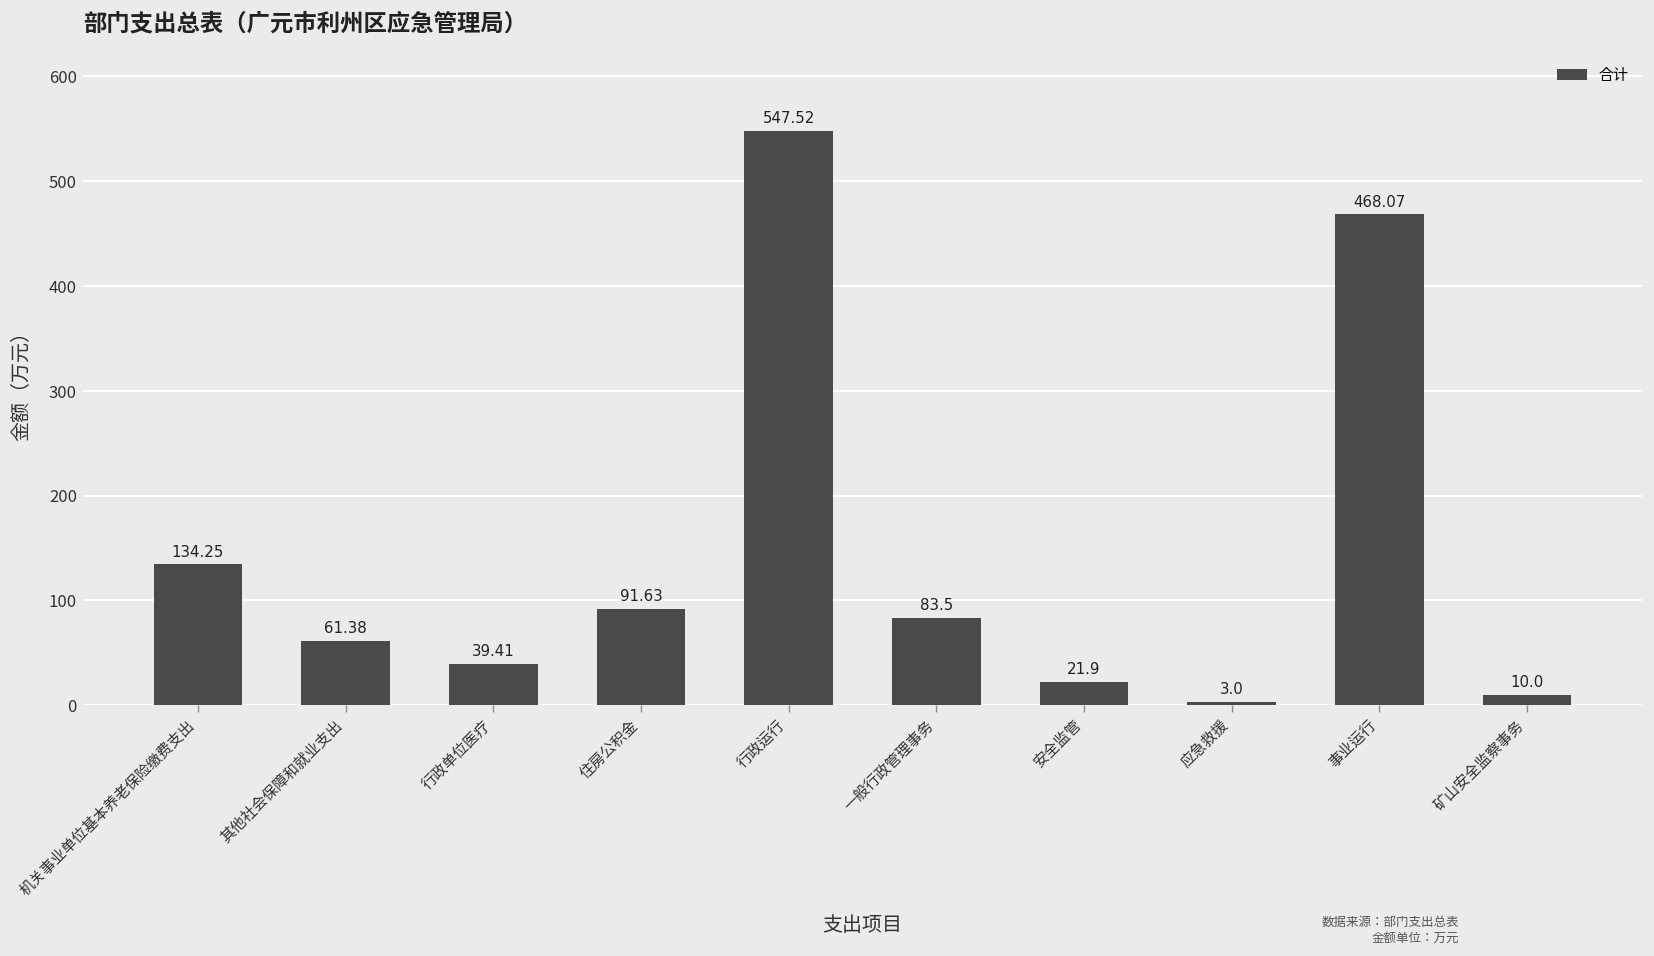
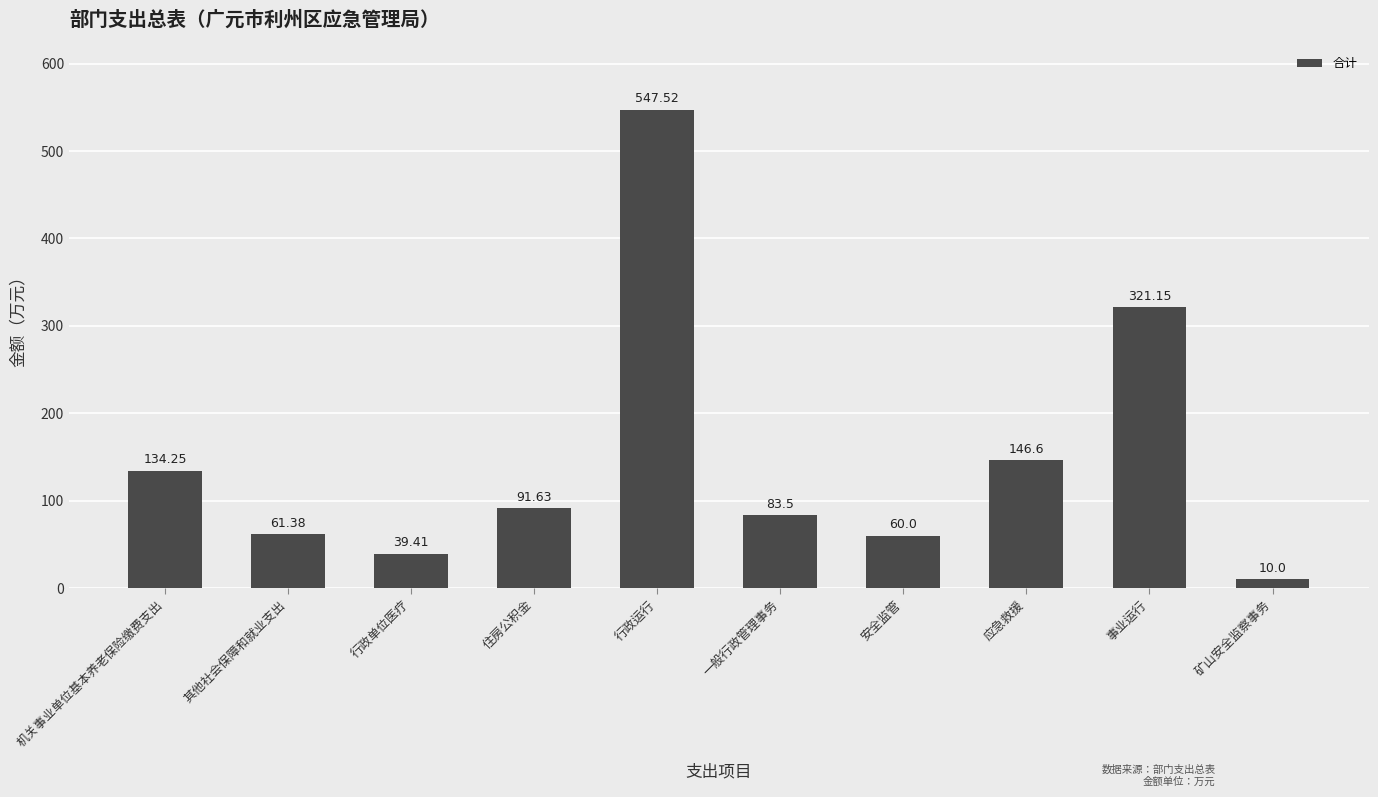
  {
    "机关事业单位基本养老保险缴费支出": 134.25,
    "其他社会保障和就业支出": 61.38,
    "行政单位医疗": 39.41,
    "住房公积金": 91.63,
    "行政运行": 547.52,
    "一般行政管理事务": 83.5,
-   "安全监管": 21.9,
-   "应急救援": 3.0,
-   "事业运行": 468.07,
+   "安全监管": 60.0,
+   "应急救援": 146.6,
+   "事业运行": 321.15,
    "矿山安全监察事务": 10.0
  }
